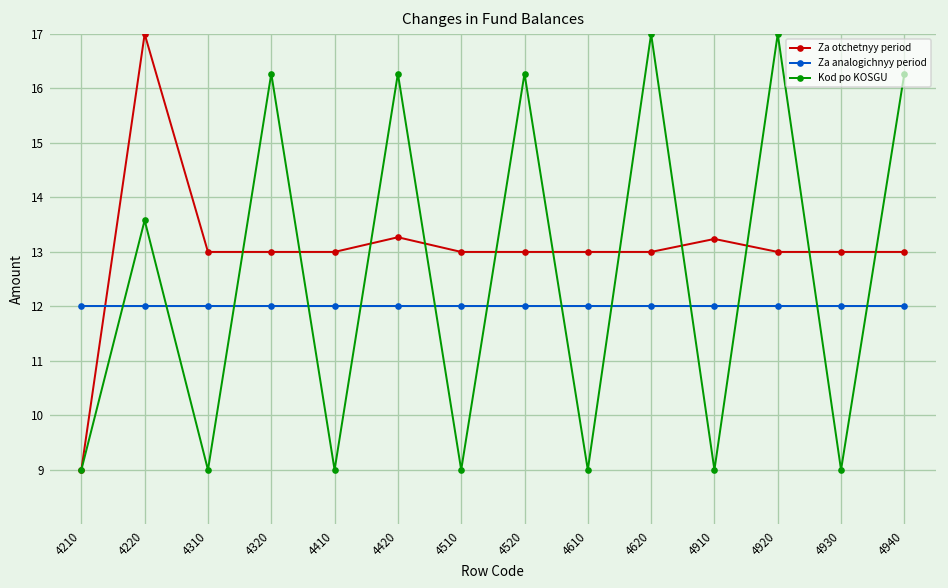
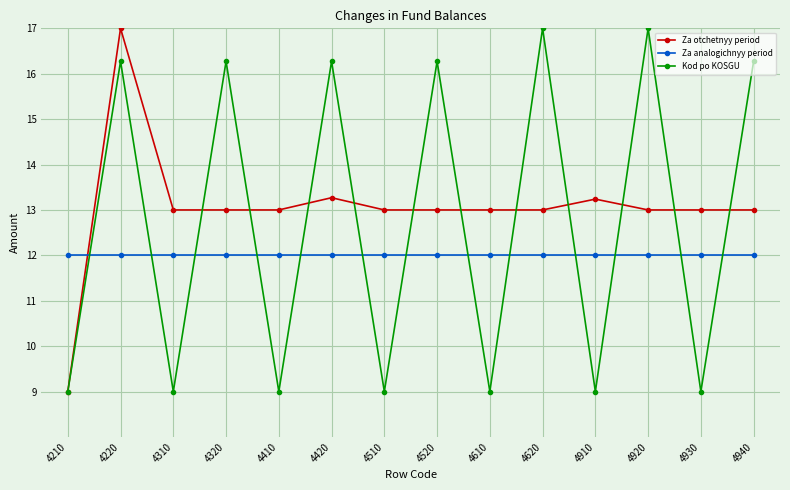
  {
    "Za otchetnyy period": {
      "4220": 17.0,
      "4310": 13.0,
      "4320": 13.0,
      "4410": 13.0,
      "4420": 13.3,
      "4510": 13.0,
      "4520": 13.0,
      "4610": 13.0,
      "4620": 13.0,
      "4910": 13.2,
      "4920": 13.0,
      "4930": 13.0,
      "4940": 13.0
    },
    "Za analogichnyy period": {
      "4210": 12.0,
      "4220": 12.0,
      "4310": 12.0,
      "4320": 12.0,
      "4410": 12.0,
      "4420": 12.0,
      "4510": 12.0,
      "4520": 12.0,
      "4610": 12.0,
      "4620": 12.0,
      "4910": 12.0,
      "4920": 12.0,
      "4930": 12.0,
      "4940": 12.0
    },
    "Kod po KOSGU": {
-     "4220": 13.6,
+     "4220": 16.3,
      "4310": 9.0,
      "4320": 16.3,
      "4410": 9.0,
      "4420": 16.3,
      "4510": 9.0,
      "4520": 16.3,
      "4610": 9.0,
      "4620": 17.0,
      "4910": 9.0,
      "4920": 17.0,
      "4930": 9.0
    }
  }
